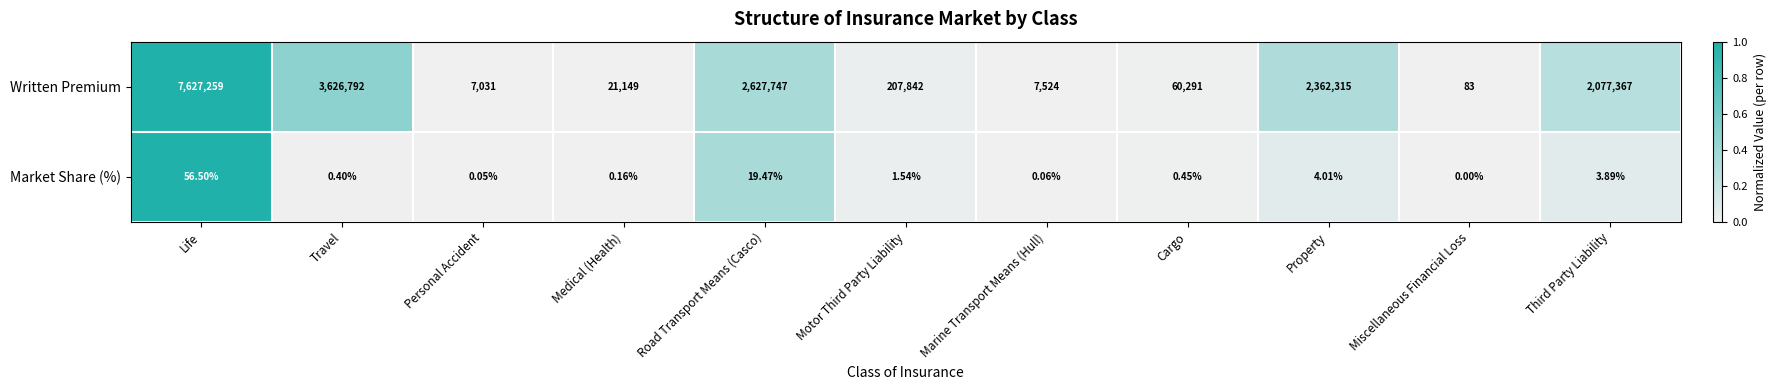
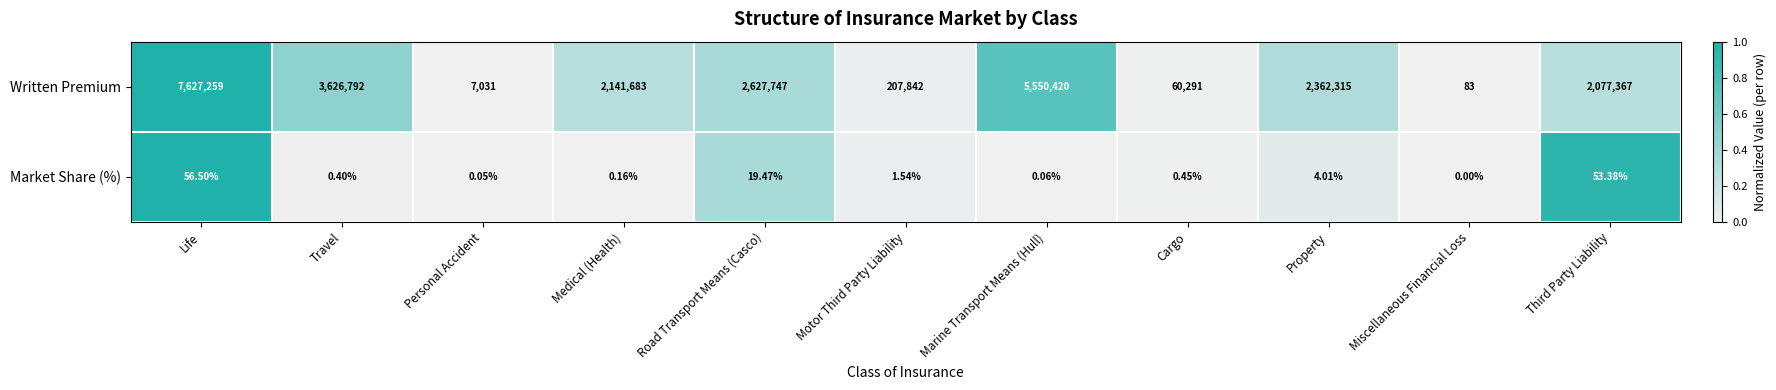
  {
    "Written Premium": {
      "Life": "7,627,259",
      "Travel": "3,626,792",
      "Personal Accident": "7,031",
-     "Medical (Health)": "21,149",
+     "Medical (Health)": "2,141,683",
      "Road Transport Means (Casco)": "2,627,747",
      "Motor Third Party Liability": "207,842",
-     "Marine Transport Means (Hull)": "7,524",
+     "Marine Transport Means (Hull)": "5,550,420",
      "Cargo": "60,291",
      "Property": "2,362,315",
      "Miscellaneous Financial Loss": "83",
      "Third Party Liability": "2,077,367"
    },
    "Market Share (%)": {
      "Life": "56.50%",
      "Travel": "0.40%",
      "Personal Accident": "0.05%",
      "Medical (Health)": "0.16%",
      "Road Transport Means (Casco)": "19.47%",
      "Motor Third Party Liability": "1.54%",
      "Marine Transport Means (Hull)": "0.06%",
      "Cargo": "0.45%",
      "Property": "4.01%",
      "Miscellaneous Financial Loss": "0.00%",
-     "Third Party Liability": "3.89%"
+     "Third Party Liability": "53.38%"
    }
  }
